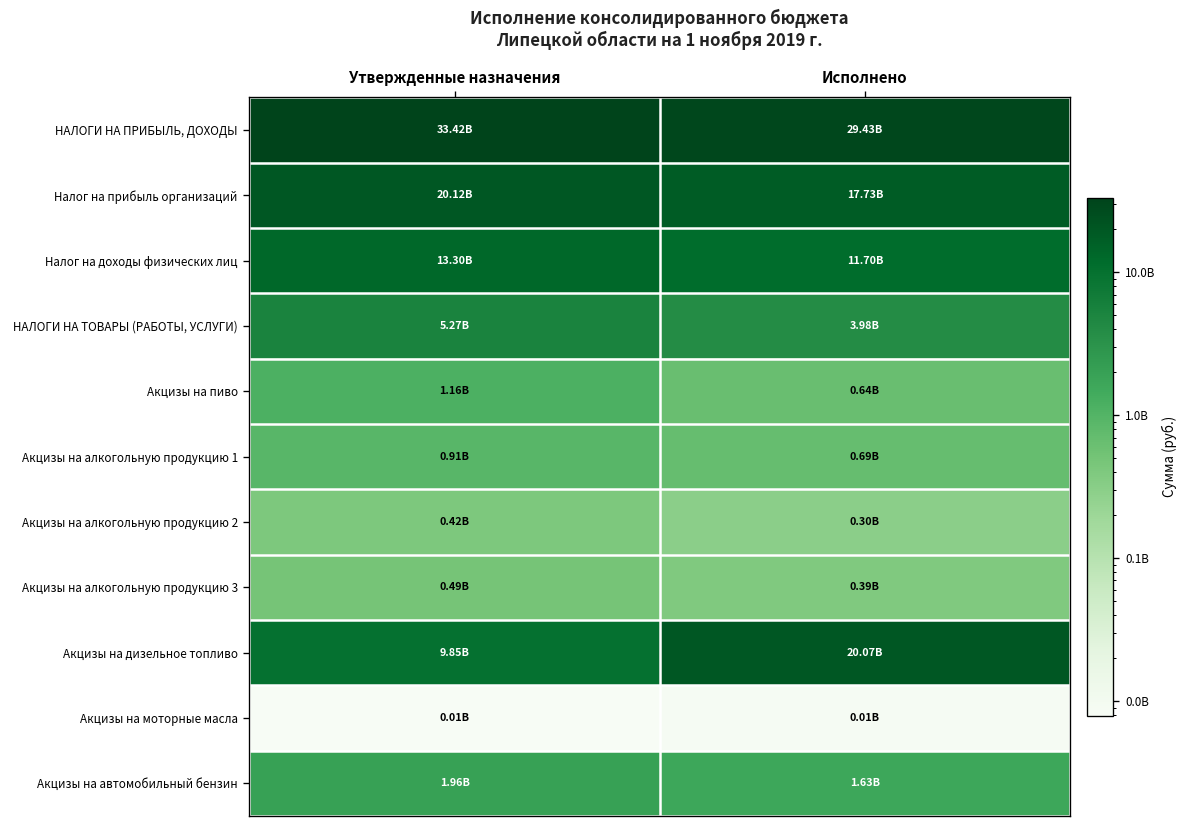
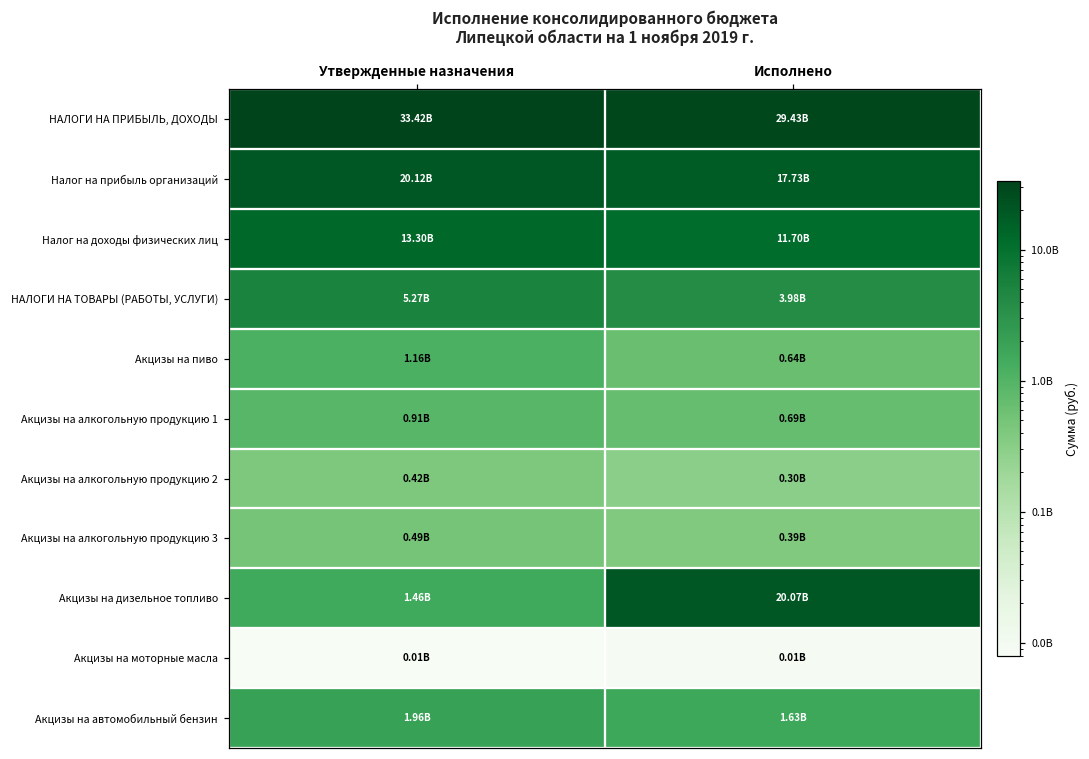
  {
    "НАЛОГИ НА ПРИБЫЛЬ, ДОХОДЫ": {
      "Утвержденные назначения": "33.42B",
      "Исполнено": "29.43B"
    },
    "Налог на прибыль организаций": {
      "Утвержденные назначения": "20.12B",
      "Исполнено": "17.73B"
    },
    "Налог на доходы физических лиц": {
      "Утвержденные назначения": "13.30B",
      "Исполнено": "11.70B"
    },
    "НАЛОГИ НА ТОВАРЫ (РАБОТЫ, УСЛУГИ)": {
      "Утвержденные назначения": "5.27B",
      "Исполнено": "3.98B"
    },
    "Акцизы на пиво": {
      "Утвержденные назначения": "1.16B",
      "Исполнено": "0.64B"
    },
    "Акцизы на алкогольную продукцию 1": {
      "Утвержденные назначения": "0.91B",
      "Исполнено": "0.69B"
    },
    "Акцизы на алкогольную продукцию 2": {
      "Утвержденные назначения": "0.42B",
      "Исполнено": "0.30B"
    },
    "Акцизы на алкогольную продукцию 3": {
      "Утвержденные назначения": "0.49B",
      "Исполнено": "0.39B"
    },
    "Акцизы на дизельное топливо": {
-     "Утвержденные назначения": "9.85B",
+     "Утвержденные назначения": "1.46B",
      "Исполнено": "20.07B"
    },
    "Акцизы на моторные масла": {
      "Утвержденные назначения": "0.01B",
      "Исполнено": "0.01B"
    },
    "Акцизы на автомобильный бензин": {
      "Утвержденные назначения": "1.96B",
      "Исполнено": "1.63B"
    }
  }
